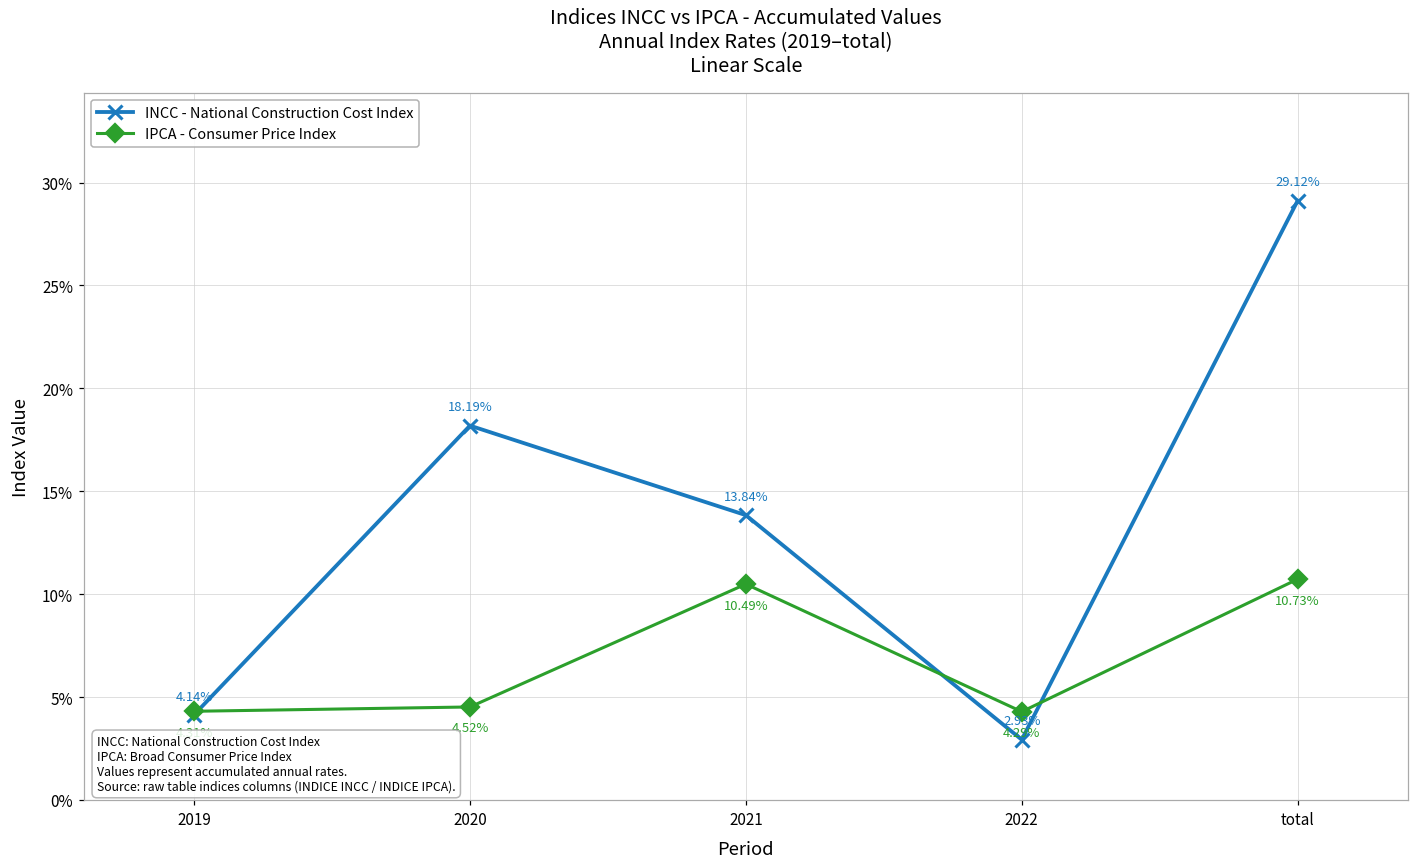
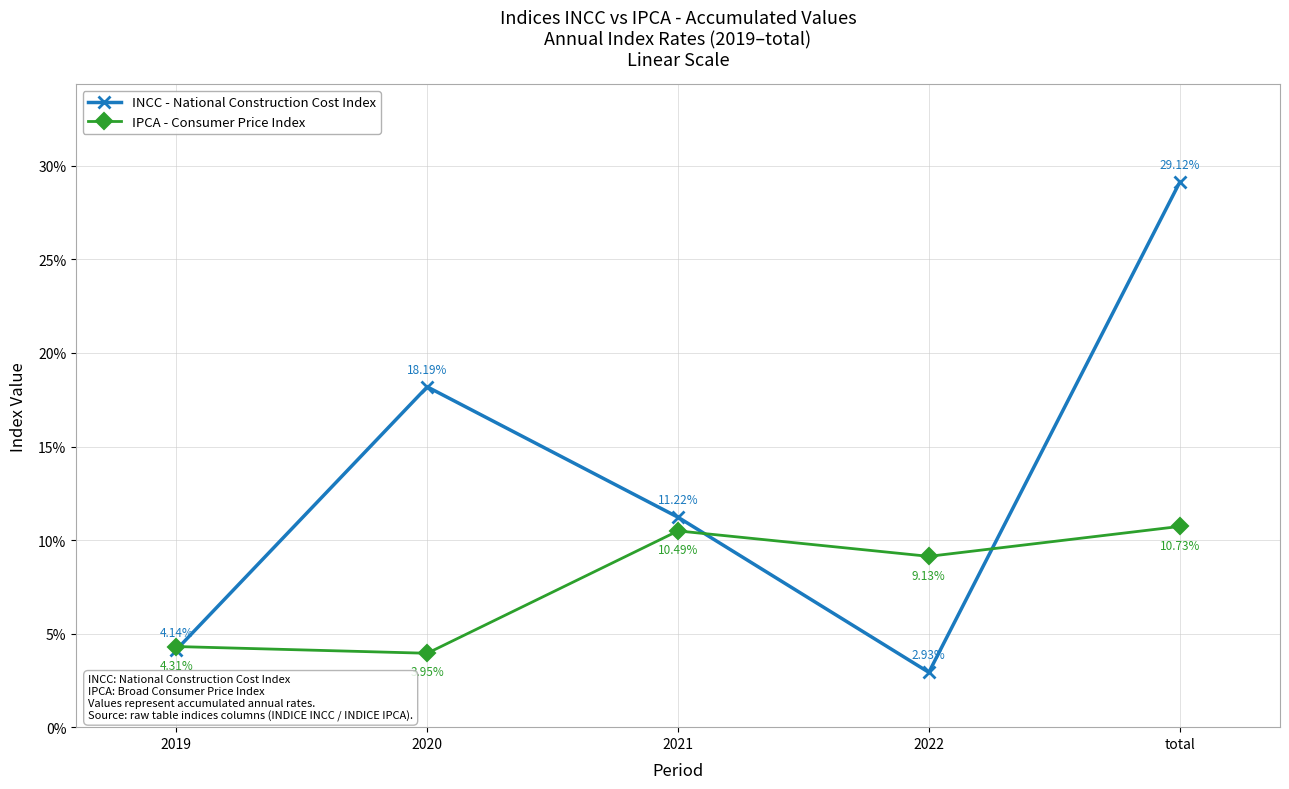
  {
    "INCC - National Construction Cost Index": {
      "2019": "4.14%",
      "2020": "18.19%",
-     "2021": "13.84%",
+     "2021": "11.22%",
      "2022": "2.93%",
      "total": "29.12%"
    },
    "IPCA - Consumer Price Index": {
-     "2020": "4.5%",
+     "2020": "4.0%",
      "2021": "10.49%",
-     "2022": "4.29%",
+     "2022": "9.13%",
      "total": "10.73%"
    }
  }
